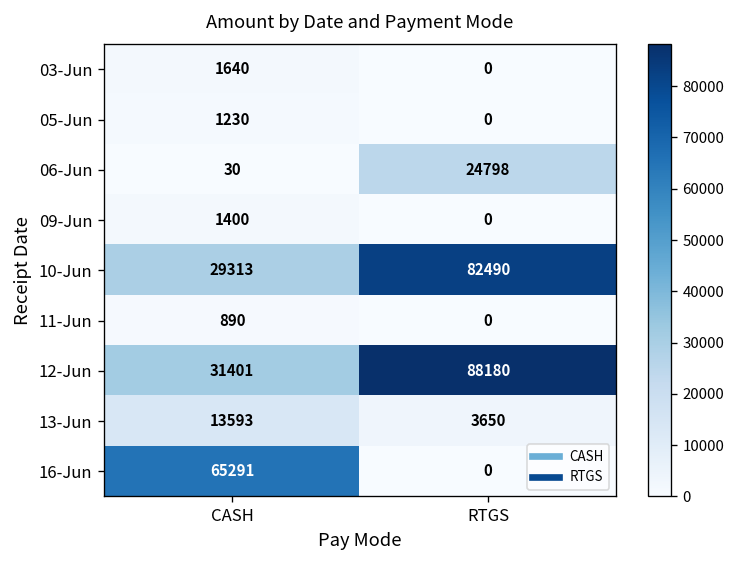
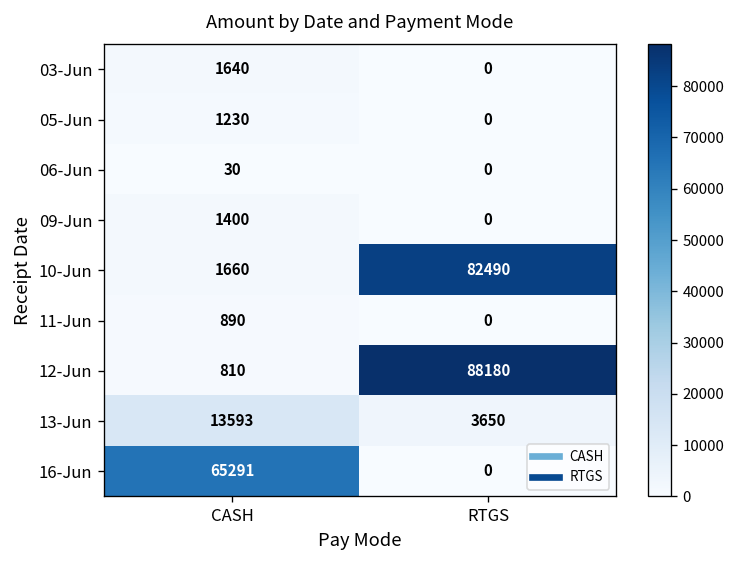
  {
    "03-Jun": {
      "CASH": 1640,
      "RTGS": 0
    },
    "05-Jun": {
      "CASH": 1230,
      "RTGS": 0
    },
    "06-Jun": {
      "CASH": 30,
-     "RTGS": 24798
+     "RTGS": 0
    },
    "09-Jun": {
      "CASH": 1400,
      "RTGS": 0
    },
    "10-Jun": {
-     "CASH": 29313,
+     "CASH": 1660,
      "RTGS": 82490
    },
    "11-Jun": {
      "CASH": 890,
      "RTGS": 0
    },
    "12-Jun": {
-     "CASH": 31401,
+     "CASH": 810,
      "RTGS": 88180
    },
    "13-Jun": {
      "CASH": 13593,
      "RTGS": 3650
    },
    "16-Jun": {
      "CASH": 65291,
      "RTGS": 0
    }
  }
